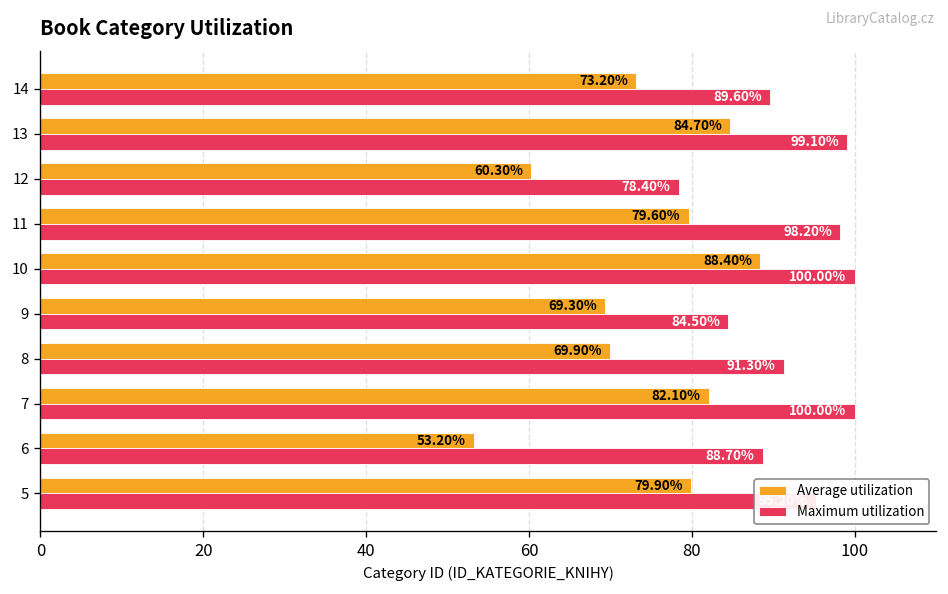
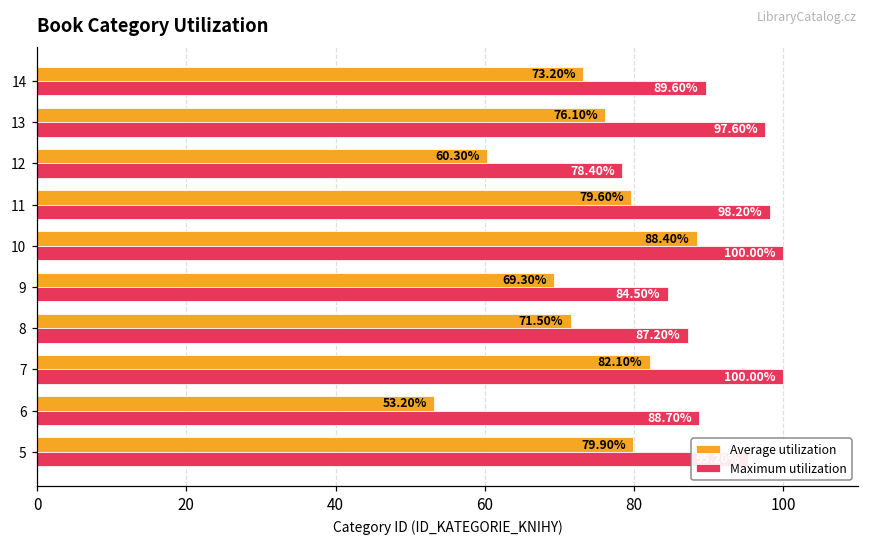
  {
    "Average utilization": {
      "14": "73.20%",
-     "13": "84.70%",
+     "13": "76.10%",
      "12": "60.30%",
      "11": "79.60%",
      "10": "88.40%",
      "9": "69.30%",
-     "8": "69.90%",
+     "8": "71.50%",
      "7": "82.10%",
      "6": "53.20%",
      "5": "79.90%"
    },
    "Maximum utilization": {
      "14": "89.60%",
-     "13": "99.10%",
+     "13": "97.60%",
      "12": "78.40%",
      "11": "98.20%",
      "10": "100.00%",
      "9": "84.50%",
-     "8": "91.30%",
+     "8": "87.20%",
      "7": "100.00%",
      "6": "88.70%"
    }
  }
